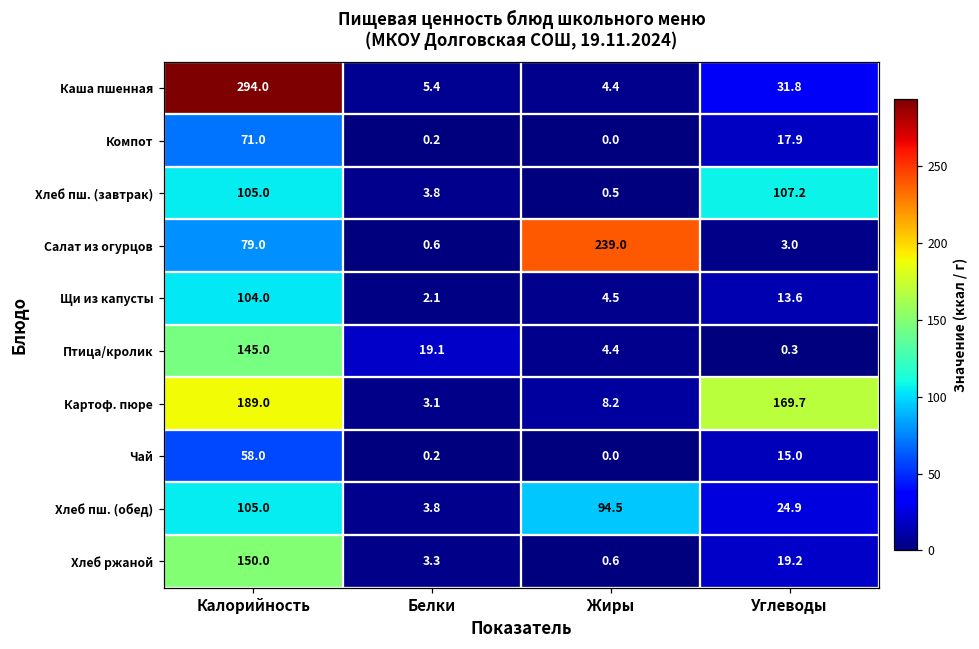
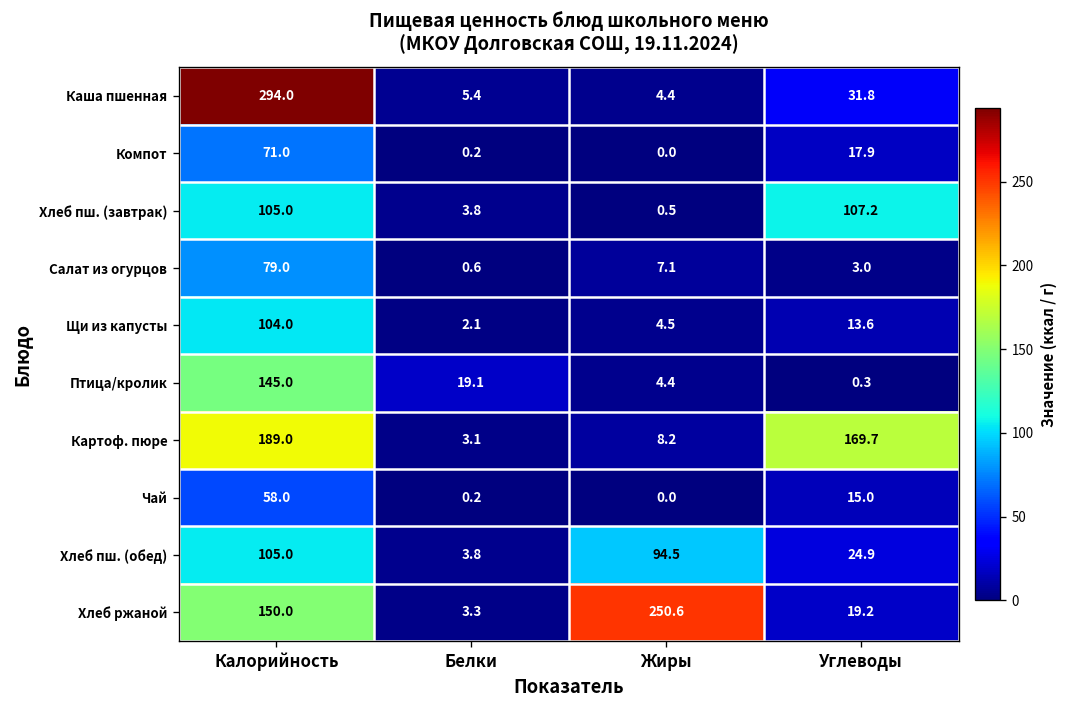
  {
    "Каша пшенная": {
      "Калорийность": 294.0,
      "Белки": 5.4,
      "Жиры": 4.4,
      "Углеводы": 31.8
    },
    "Компот": {
      "Калорийность": 71.0,
      "Белки": 0.2,
      "Жиры": 0.0,
      "Углеводы": 17.9
    },
    "Хлеб пш. (завтрак)": {
      "Калорийность": 105.0,
      "Белки": 3.8,
      "Жиры": 0.5,
      "Углеводы": 107.2
    },
    "Салат из огурцов": {
      "Калорийность": 79.0,
      "Белки": 0.6,
-     "Жиры": 239.0,
+     "Жиры": 7.1,
      "Углеводы": 3.0
    },
    "Щи из капусты": {
      "Калорийность": 104.0,
      "Белки": 2.1,
      "Жиры": 4.5,
      "Углеводы": 13.6
    },
    "Птица/кролик": {
      "Калорийность": 145.0,
      "Белки": 19.1,
      "Жиры": 4.4,
      "Углеводы": 0.3
    },
    "Картоф. пюре": {
      "Калорийность": 189.0,
      "Белки": 3.1,
      "Жиры": 8.2,
      "Углеводы": 169.7
    },
    "Чай": {
      "Калорийность": 58.0,
      "Белки": 0.2,
      "Жиры": 0.0,
      "Углеводы": 15.0
    },
    "Хлеб пш. (обед)": {
      "Калорийность": 105.0,
      "Белки": 3.8,
      "Жиры": 94.5,
      "Углеводы": 24.9
    },
    "Хлеб ржаной": {
      "Калорийность": 150.0,
      "Белки": 3.3,
-     "Жиры": 0.6,
+     "Жиры": 250.6,
      "Углеводы": 19.2
    }
  }
